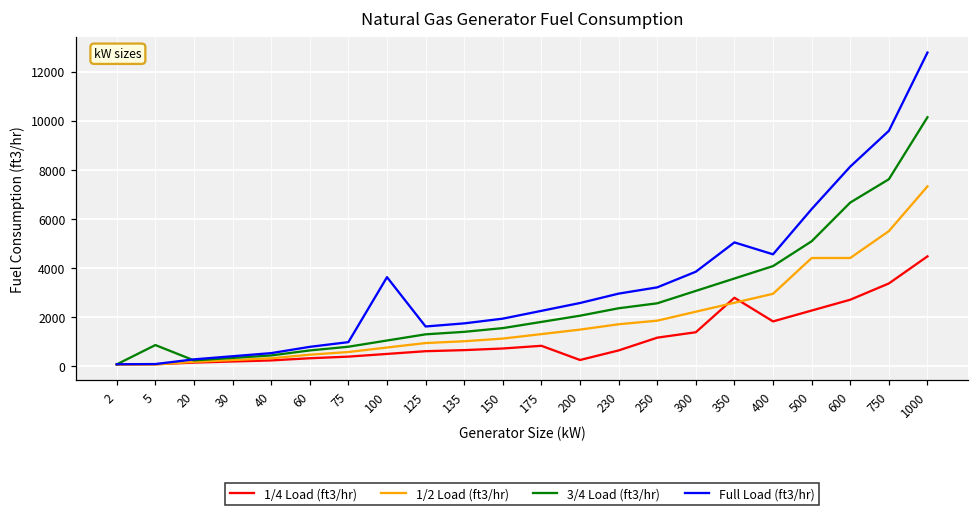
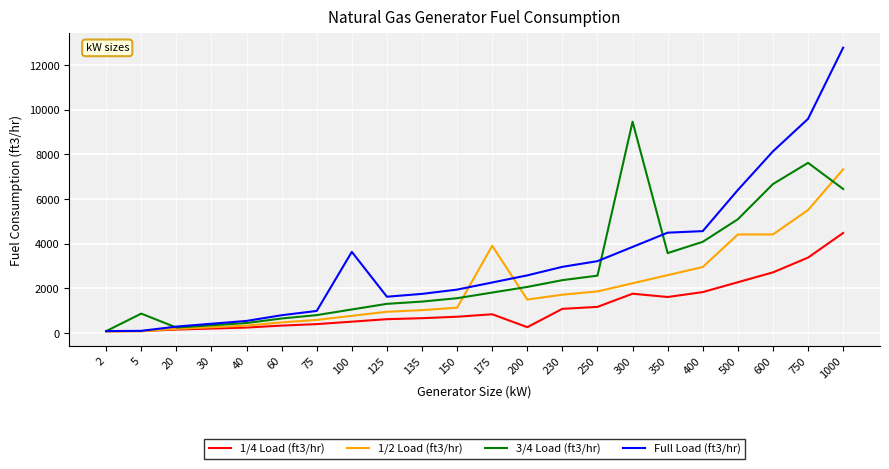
  {
    "1/4 Load (ft3/hr)": {
      "60": 300,
      "75": 400,
      "100": 500,
      "125": 600,
      "135": 700,
      "150": 700,
      "175": 800,
      "200": 300,
-     "230": 700,
+     "230": 1100,
      "250": 1200,
-     "300": 1400,
-     "350": 2800,
+     "300": 1800,
+     "350": 1600,
      "400": 1800,
      "500": 2300,
      "600": 2700,
      "750": 3400,
      "1000": 4500
    },
    "1/2 Load (ft3/hr)": {
      "60": 500,
      "75": 600,
      "100": 800,
      "125": 1000,
      "135": 1000,
      "150": 1100,
-     "175": 1300,
+     "175": 3900,
      "200": 1500,
      "230": 1700,
      "250": 1900,
      "300": 2200,
      "350": 2600,
      "400": 3000,
      "500": 4400,
      "600": 4400,
      "750": 5500,
      "1000": 7300
    },
    "3/4 Load (ft3/hr)": {
      "5": 900,
      "60": 700,
      "75": 800,
      "100": 1100,
      "125": 1300,
      "135": 1400,
      "150": 1600,
      "175": 1800,
      "200": 2100,
      "230": 2400,
      "250": 2600,
-     "300": 3100,
+     "300": 9500,
      "350": 3600,
      "400": 4100,
      "500": 5100,
      "600": 6700,
      "750": 7600,
-     "1000": 10100
+     "1000": 6500
    },
    "Full Load (ft3/hr)": {
      "60": 800,
      "75": 1000,
      "100": 3600,
      "125": 1600,
      "135": 1800,
      "150": 1900,
      "175": 2300,
      "200": 2600,
      "230": 3000,
      "250": 3200,
      "300": 3900,
-     "350": 5100,
+     "350": 4500,
      "400": 4600,
      "500": 6400,
      "600": 8100,
      "750": 9600,
      "1000": 12800
    }
  }
